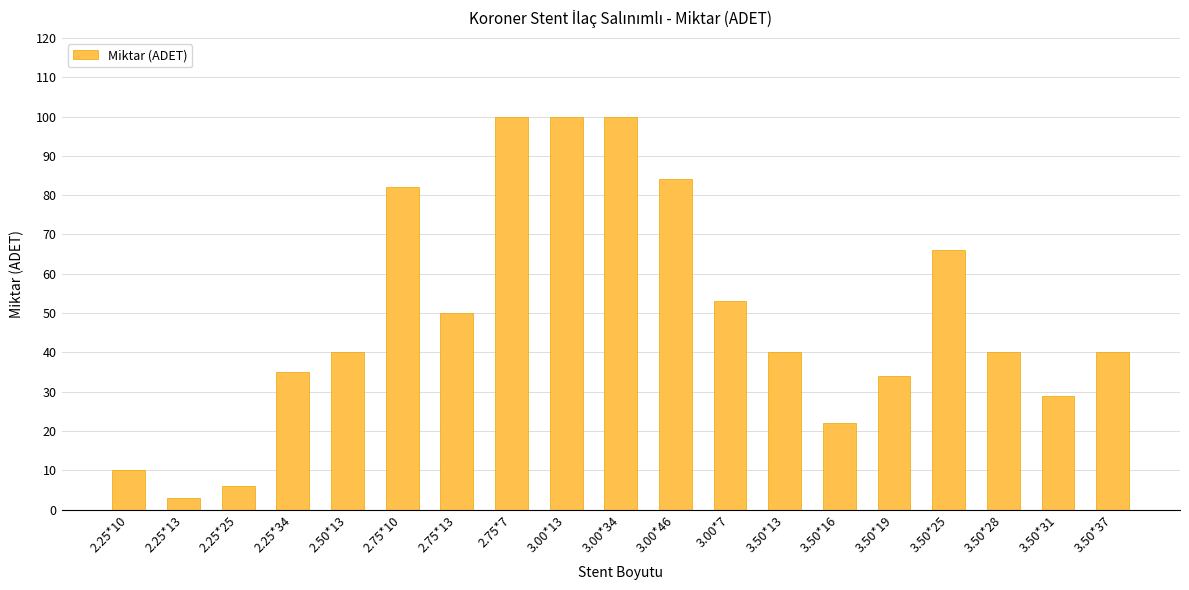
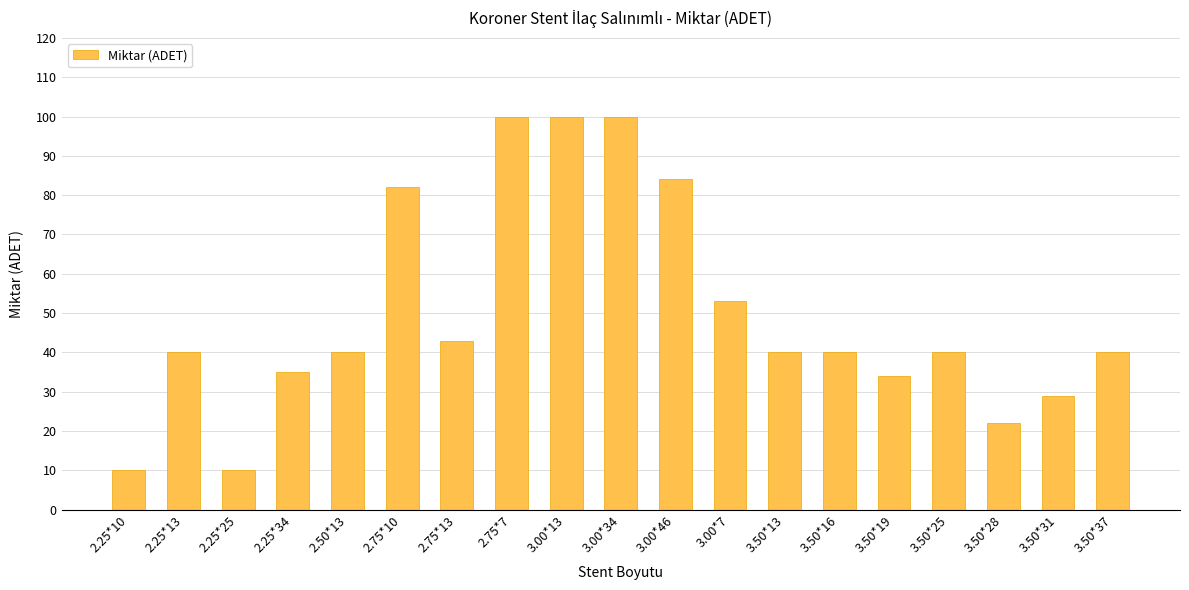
  {
    "2.25*10": 10,
-   "2.25*13": 3,
-   "2.25*25": 6,
+   "2.25*13": 40,
+   "2.25*25": 10,
    "2.25*34": 35,
    "2.50*13": 40,
    "2.75*10": 82,
-   "2.75*13": 50,
+   "2.75*13": 43,
    "2.75*7": 100,
    "3.00*13": 100,
    "3.00*34": 100,
    "3.00*46": 84,
    "3.00*7": 53,
    "3.50*13": 40,
-   "3.50*16": 22,
+   "3.50*16": 40,
    "3.50*19": 34,
-   "3.50*25": 66,
-   "3.50*28": 40,
+   "3.50*25": 40,
+   "3.50*28": 22,
    "3.50*31": 29,
    "3.50*37": 40
  }
